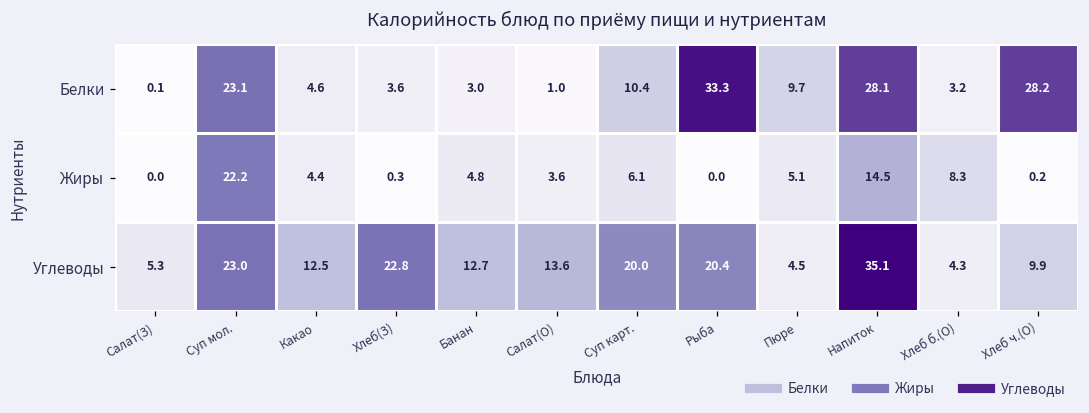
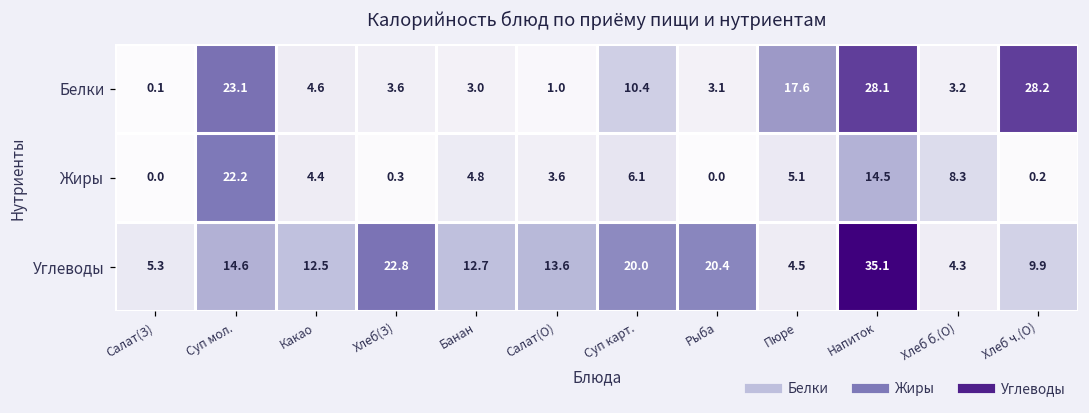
  {
    "Белки": {
      "Салат(З)": 0.1,
      "Суп мол.": 23.1,
      "Какао": 4.6,
      "Хлеб(З)": 3.6,
      "Банан": 3.0,
      "Салат(О)": 1.0,
      "Суп карт.": 10.4,
-     "Рыба": 33.3,
-     "Пюре": 9.7,
+     "Рыба": 3.1,
+     "Пюре": 17.6,
      "Напиток": 28.1,
      "Хлеб б.(О)": 3.2,
      "Хлеб ч.(О)": 28.2
    },
    "Жиры": {
      "Салат(З)": 0.0,
      "Суп мол.": 22.2,
      "Какао": 4.4,
      "Хлеб(З)": 0.3,
      "Банан": 4.8,
      "Салат(О)": 3.6,
      "Суп карт.": 6.1,
      "Рыба": 0.0,
      "Пюре": 5.1,
      "Напиток": 14.5,
      "Хлеб б.(О)": 8.3,
      "Хлеб ч.(О)": 0.2
    },
    "Углеводы": {
      "Салат(З)": 5.3,
-     "Суп мол.": 23.0,
+     "Суп мол.": 14.6,
      "Какао": 12.5,
      "Хлеб(З)": 22.8,
      "Банан": 12.7,
      "Салат(О)": 13.6,
      "Суп карт.": 20.0,
      "Рыба": 20.4,
      "Пюре": 4.5,
      "Напиток": 35.1,
      "Хлеб б.(О)": 4.3,
      "Хлеб ч.(О)": 9.9
    }
  }
